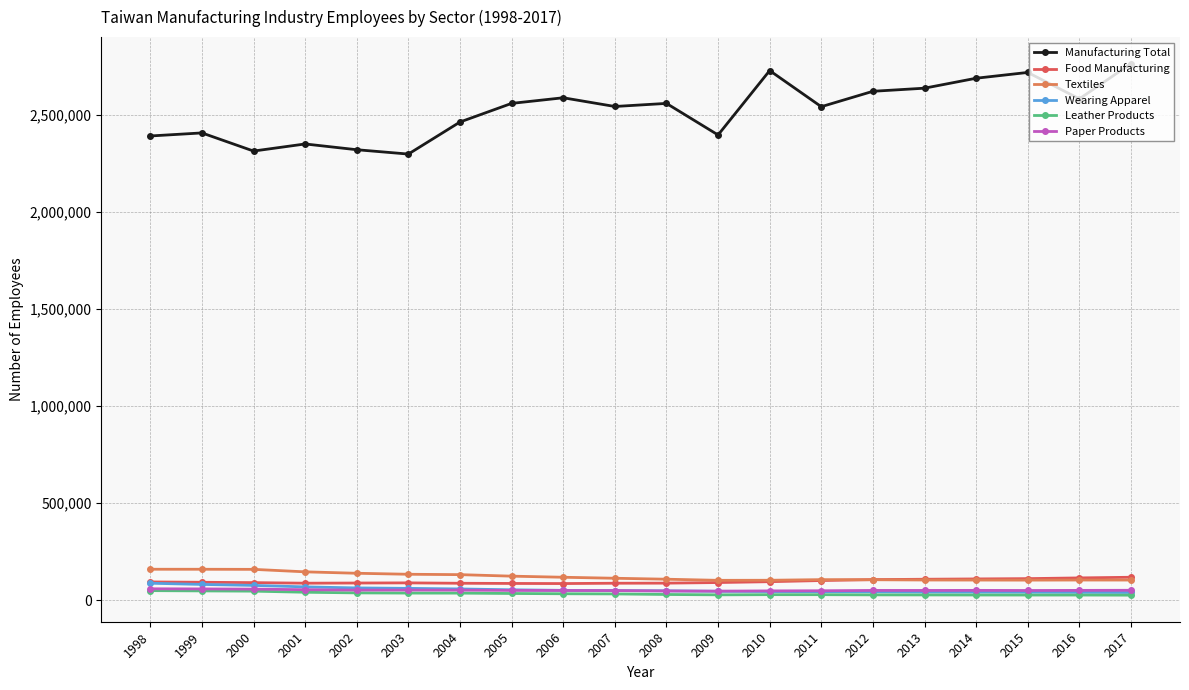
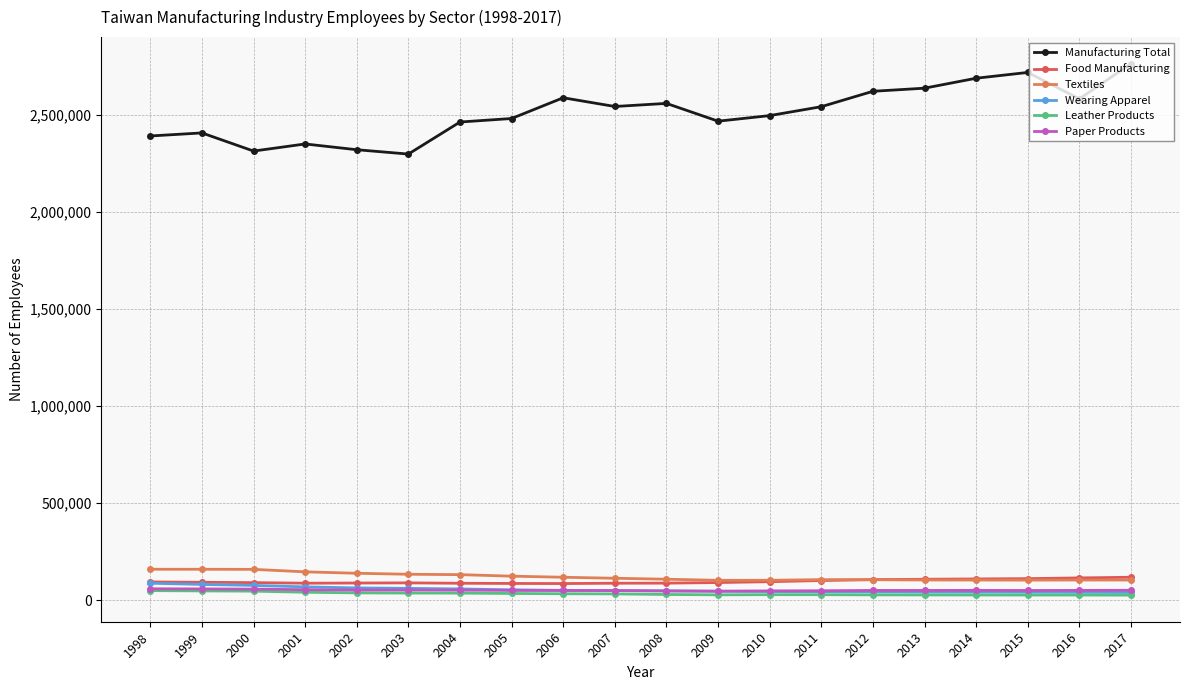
  {
    "Manufacturing Total": {
      "1998": "2,390,000",
      "1999": "2,410,000",
      "2000": "2,310,000",
      "2001": "2,350,000",
      "2002": "2,320,000",
      "2003": "2,300,000",
      "2004": "2,460,000",
-     "2005": "2,560,000",
+     "2005": "2,480,000",
      "2006": "2,590,000",
      "2007": "2,540,000",
      "2008": "2,560,000",
-     "2009": "2,390,000",
-     "2010": "2,730,000",
+     "2009": "2,470,000",
+     "2010": "2,490,000",
      "2011": "2,540,000",
      "2012": "2,620,000",
      "2013": "2,640,000",
      "2014": "2,690,000",
      "2015": "2,720,000"
    },
    "Wearing Apparel": {
      "2000": "80,000",
      "2001": "70,000"
    },
    "Leather Products": {
      "2001": "40,000",
      "2002": "40,000",
      "2003": "40,000",
      "2004": "40,000",
      "2005": "40,000",
      "2006": "30,000",
      "2007": "30,000",
      "2008": "30,000",
      "2009": "30,000",
      "2010": "30,000",
      "2011": "30,000",
      "2012": "30,000",
      "2013": "30,000",
      "2014": "30,000",
      "2015": "30,000",
      "2016": "30,000",
      "2017": "30,000"
    },
    "Paper Products": {
      "2001": "50,000"
    }
  }
